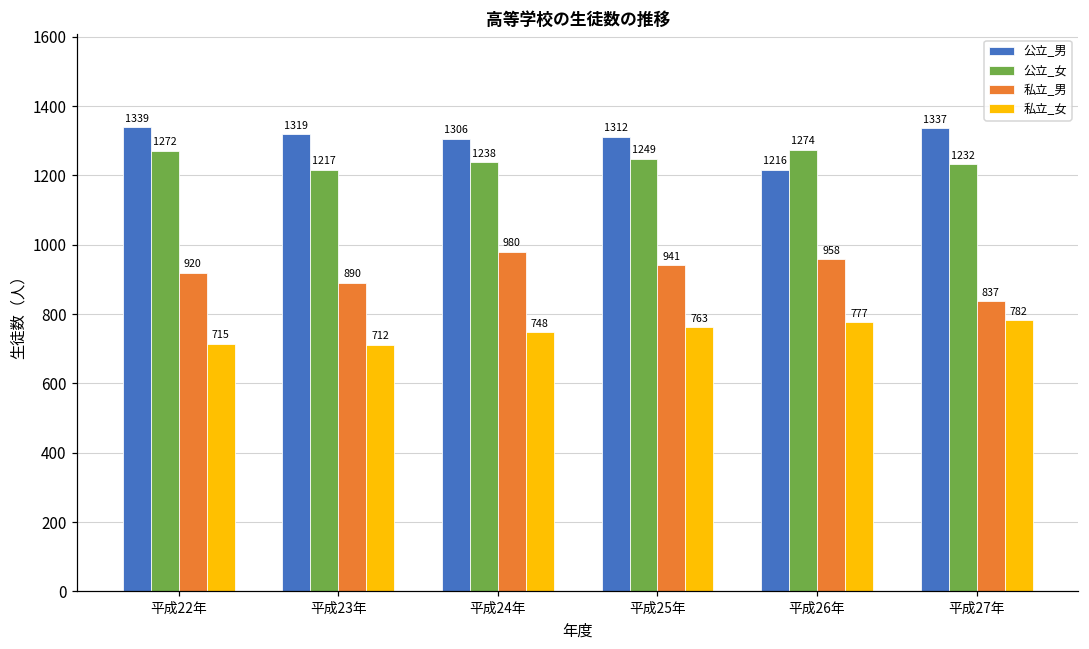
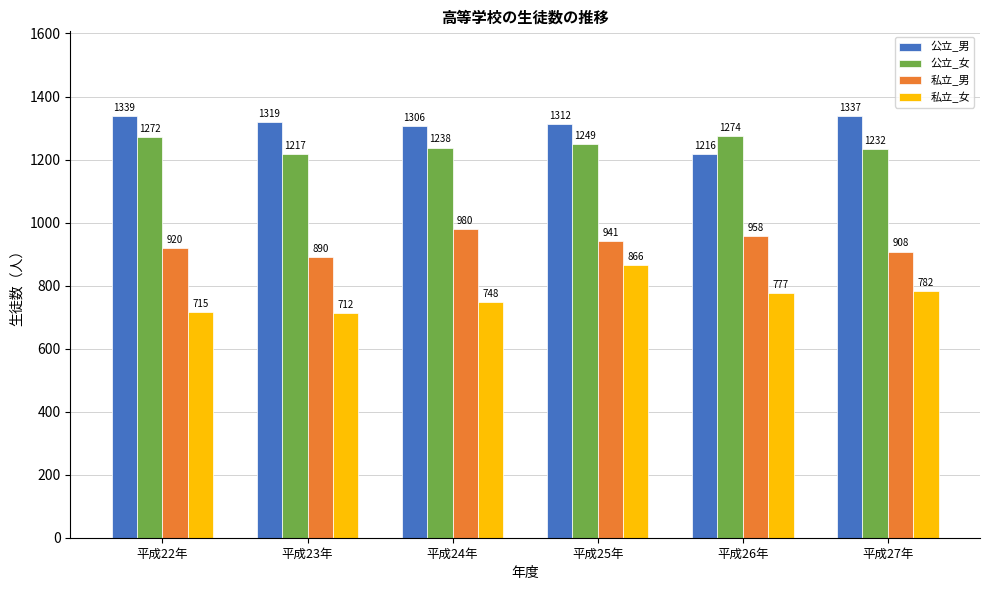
  {
    "公立_男": {
      "平成22年": 1339,
      "平成23年": 1319,
      "平成24年": 1306,
      "平成25年": 1312,
      "平成26年": 1216,
      "平成27年": 1337
    },
    "公立_女": {
      "平成22年": 1272,
      "平成23年": 1217,
      "平成24年": 1238,
      "平成25年": 1249,
      "平成26年": 1274,
      "平成27年": 1232
    },
    "私立_男": {
      "平成22年": 920,
      "平成23年": 890,
      "平成24年": 980,
      "平成25年": 941,
      "平成26年": 958,
-     "平成27年": 837
+     "平成27年": 908
    },
    "私立_女": {
      "平成22年": 715,
      "平成23年": 712,
      "平成24年": 748,
-     "平成25年": 763,
+     "平成25年": 866,
      "平成26年": 777,
      "平成27年": 782
    }
  }
